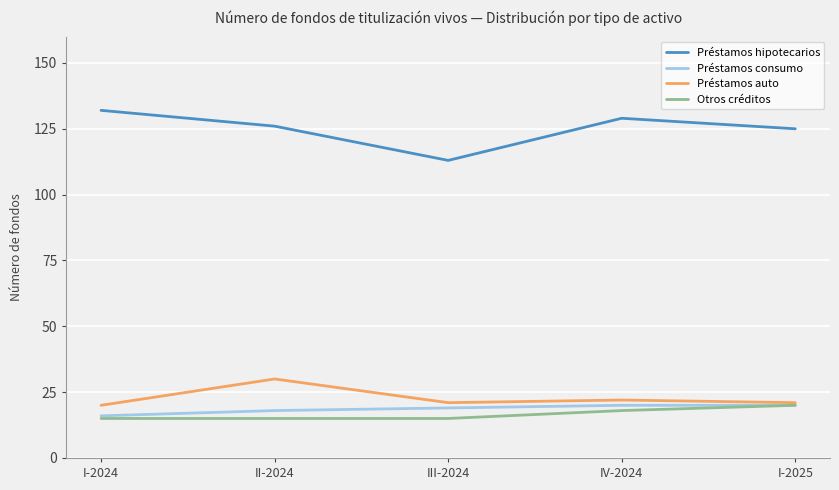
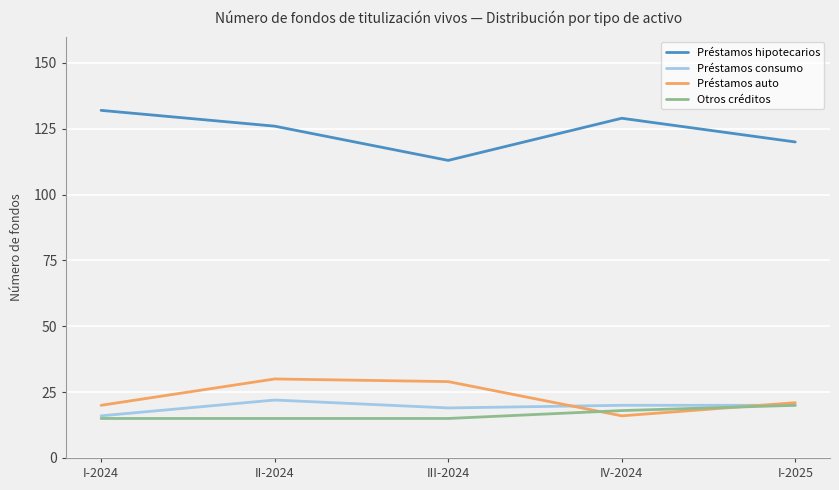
  {
    "Préstamos hipotecarios": {
      "I-2024": 132,
      "II-2024": 126,
      "III-2024": 113,
      "IV-2024": 129,
-     "I-2025": 125
+     "I-2025": 120
    },
    "Préstamos consumo": {
      "I-2024": 16,
-     "II-2024": 18,
+     "II-2024": 22,
      "III-2024": 19,
      "IV-2024": 20
    },
    "Préstamos auto": {
      "I-2024": 20,
      "II-2024": 30,
-     "III-2024": 21,
-     "IV-2024": 22,
+     "III-2024": 29,
+     "IV-2024": 16,
      "I-2025": 21
    },
    "Otros créditos": {
      "I-2024": 15,
      "II-2024": 15,
      "III-2024": 15,
      "IV-2024": 18
    }
  }
